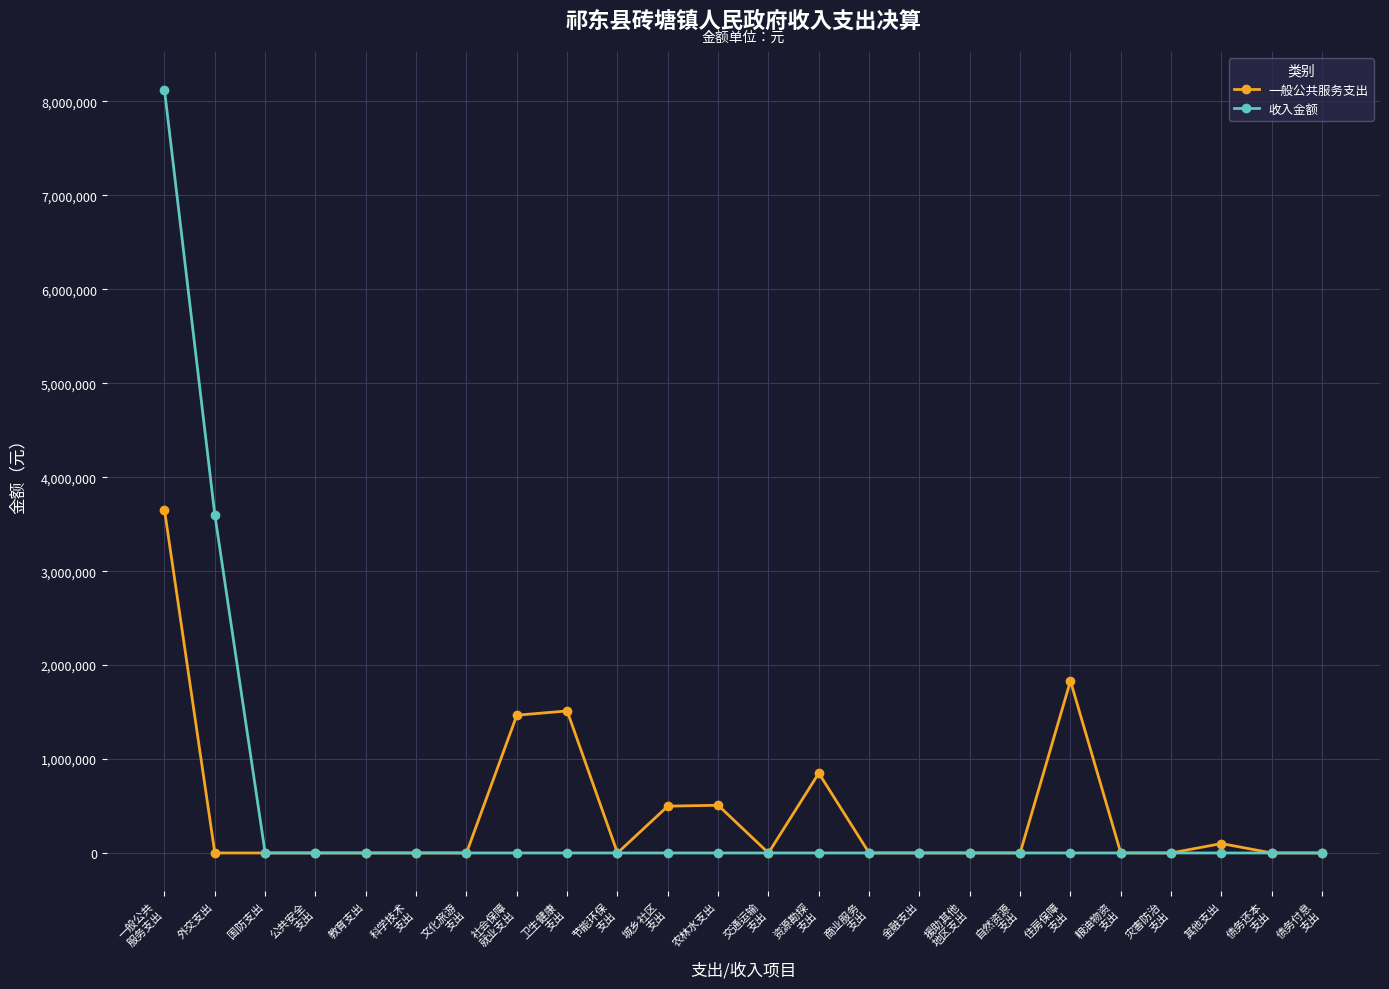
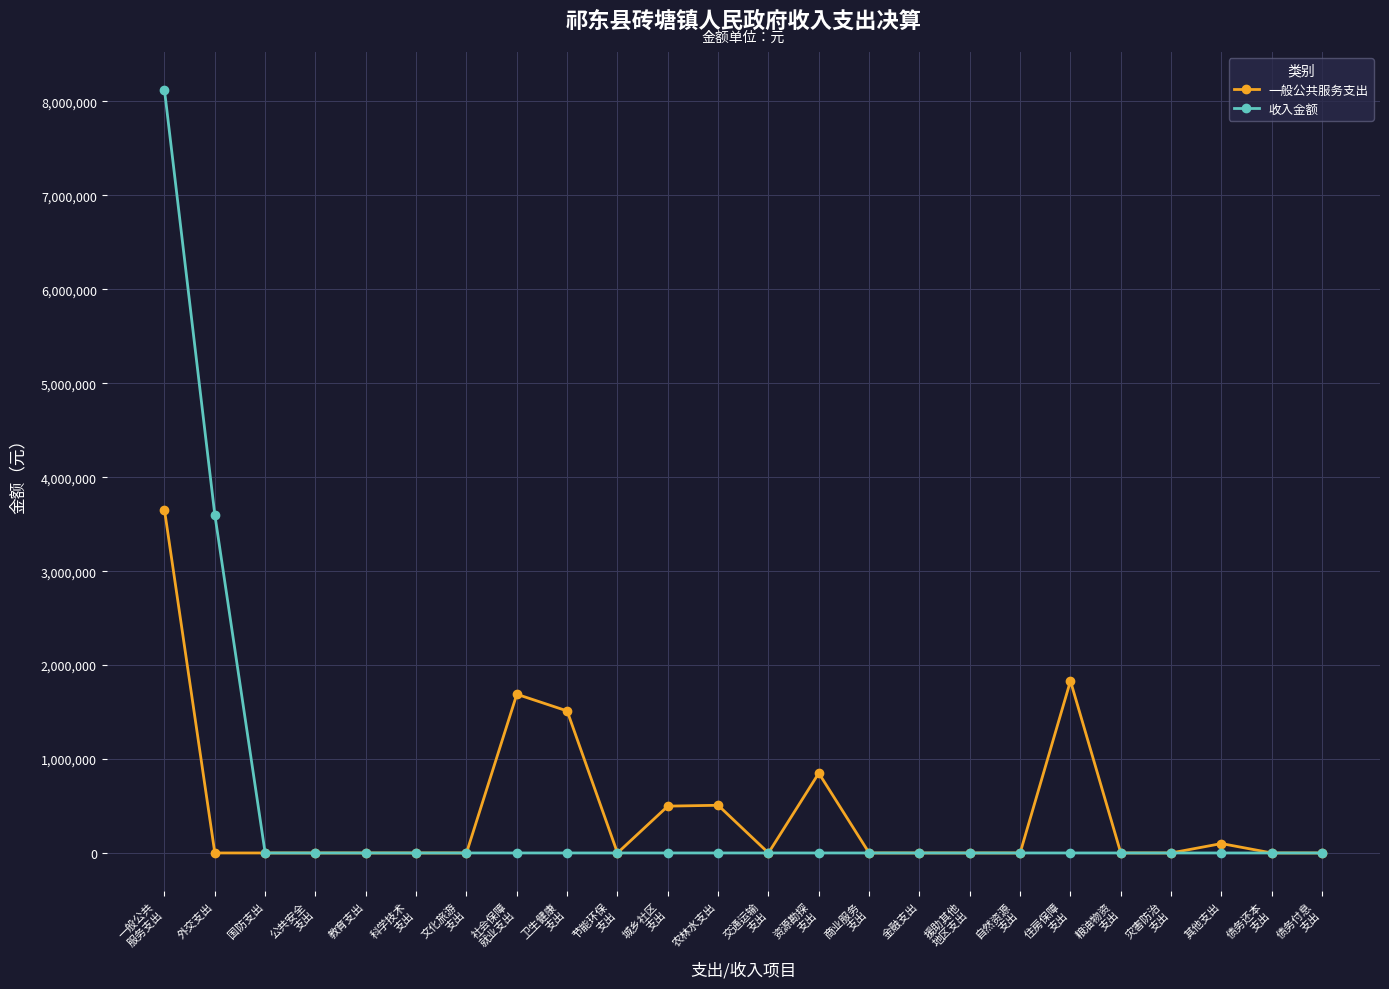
  {
    "一般公共服务支出": {
      "一般公共 服务支出": "3,700,000",
      "外交支出": "0",
-     "社会保障 就业支出": "1,500,000",
+     "社会保障 就业支出": "1,700,000",
      "卫生健康 支出": "1,500,000",
      "城乡社区 支出": "500,000",
      "农林水支出": "500,000",
      "资源勘探 支出": "800,000",
      "住房保障 支出": "1,800,000",
      "其他支出": "100,000"
    },
    "收入金额": {
      "一般公共 服务支出": "8,100,000",
      "外交支出": "3,600,000",
      "社会保障 就业支出": "0",
      "卫生健康 支出": "0",
      "城乡社区 支出": "0",
      "农林水支出": "0",
      "资源勘探 支出": "0",
      "住房保障 支出": "0",
      "其他支出": "0"
    }
  }
